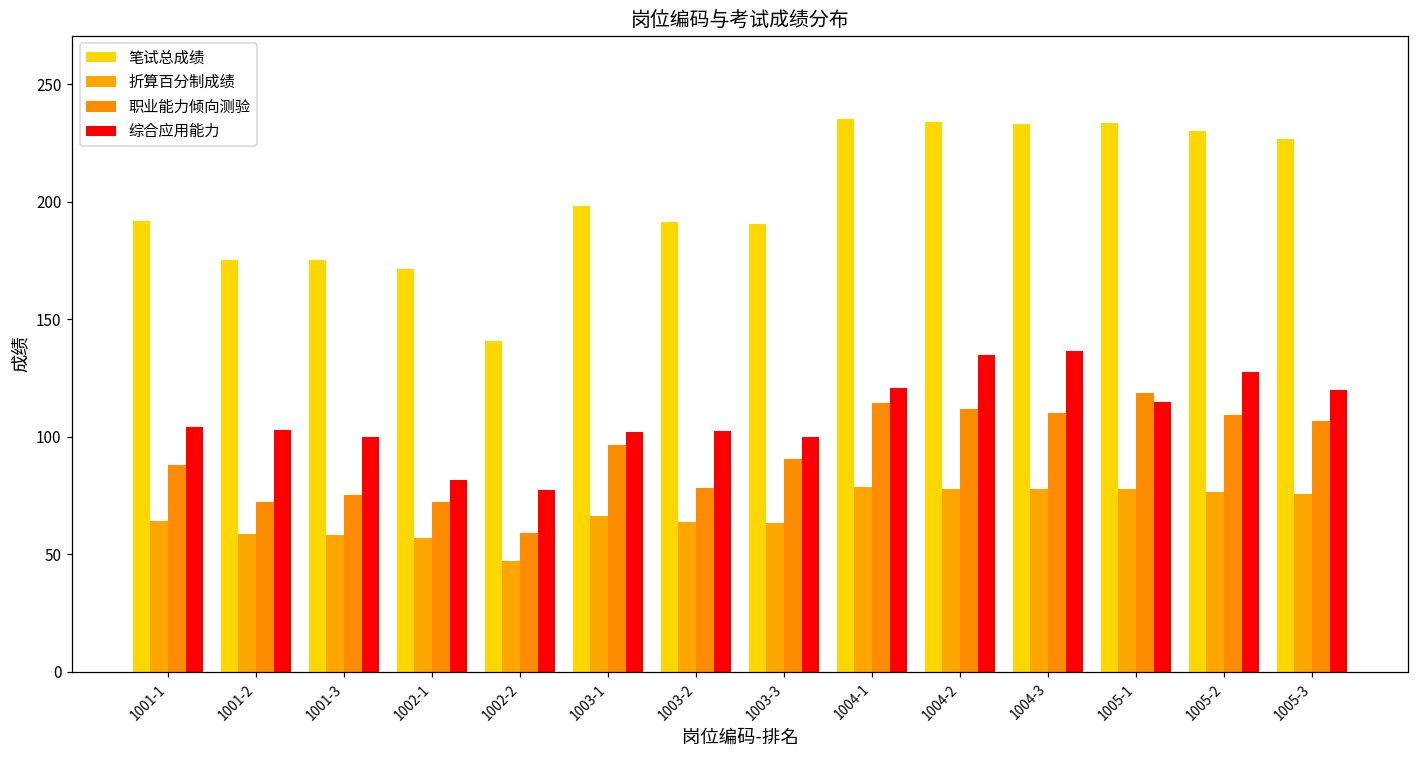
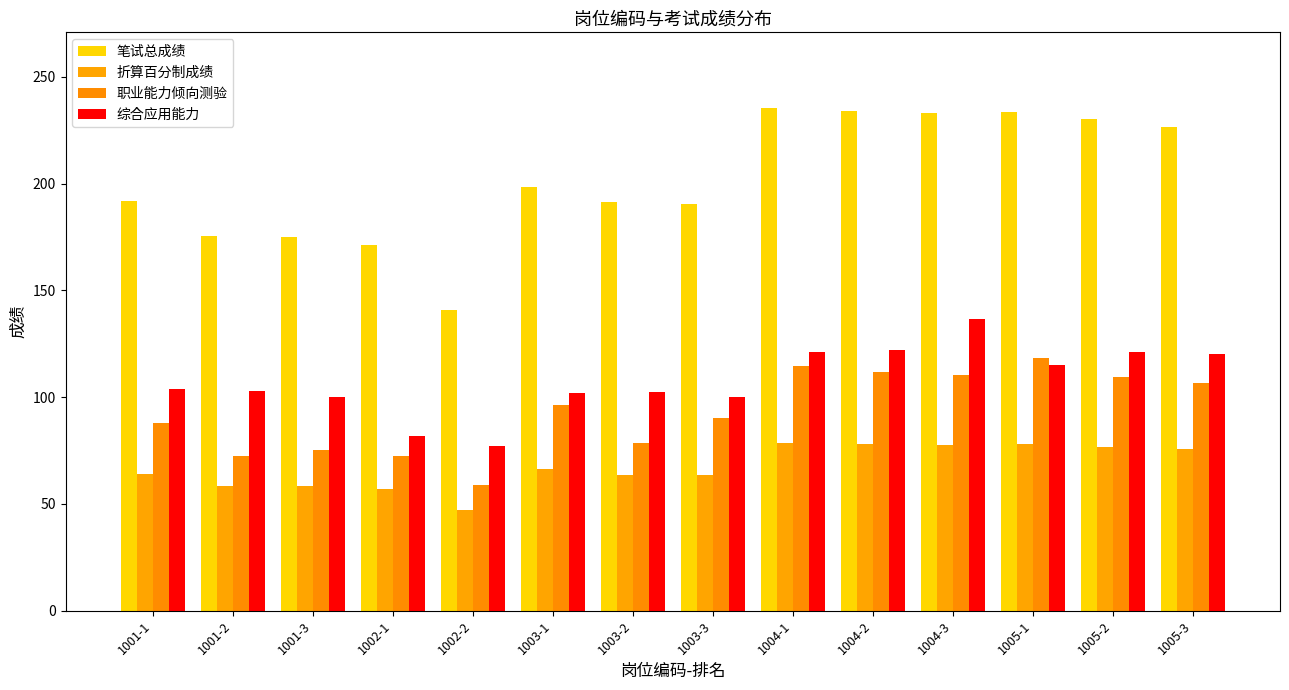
  {
    "综合应用能力": {
      "1001-1": 104,
      "1001-2": 103,
      "1001-3": 100,
      "1002-1": 82,
      "1002-2": 77,
      "1003-1": 102,
      "1003-2": 102,
      "1003-3": 100,
      "1004-1": 121,
-     "1004-2": 135,
+     "1004-2": 122,
      "1004-3": 137,
      "1005-1": 115,
-     "1005-2": 128,
+     "1005-2": 121,
      "1005-3": 120
    }
  }
